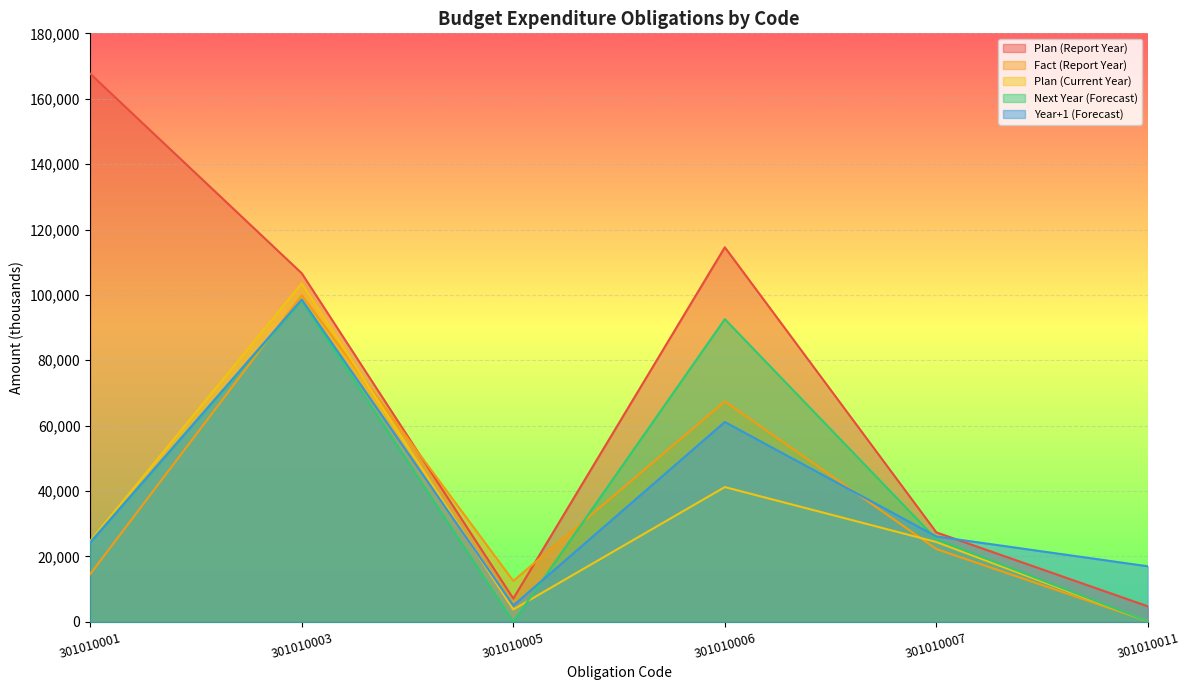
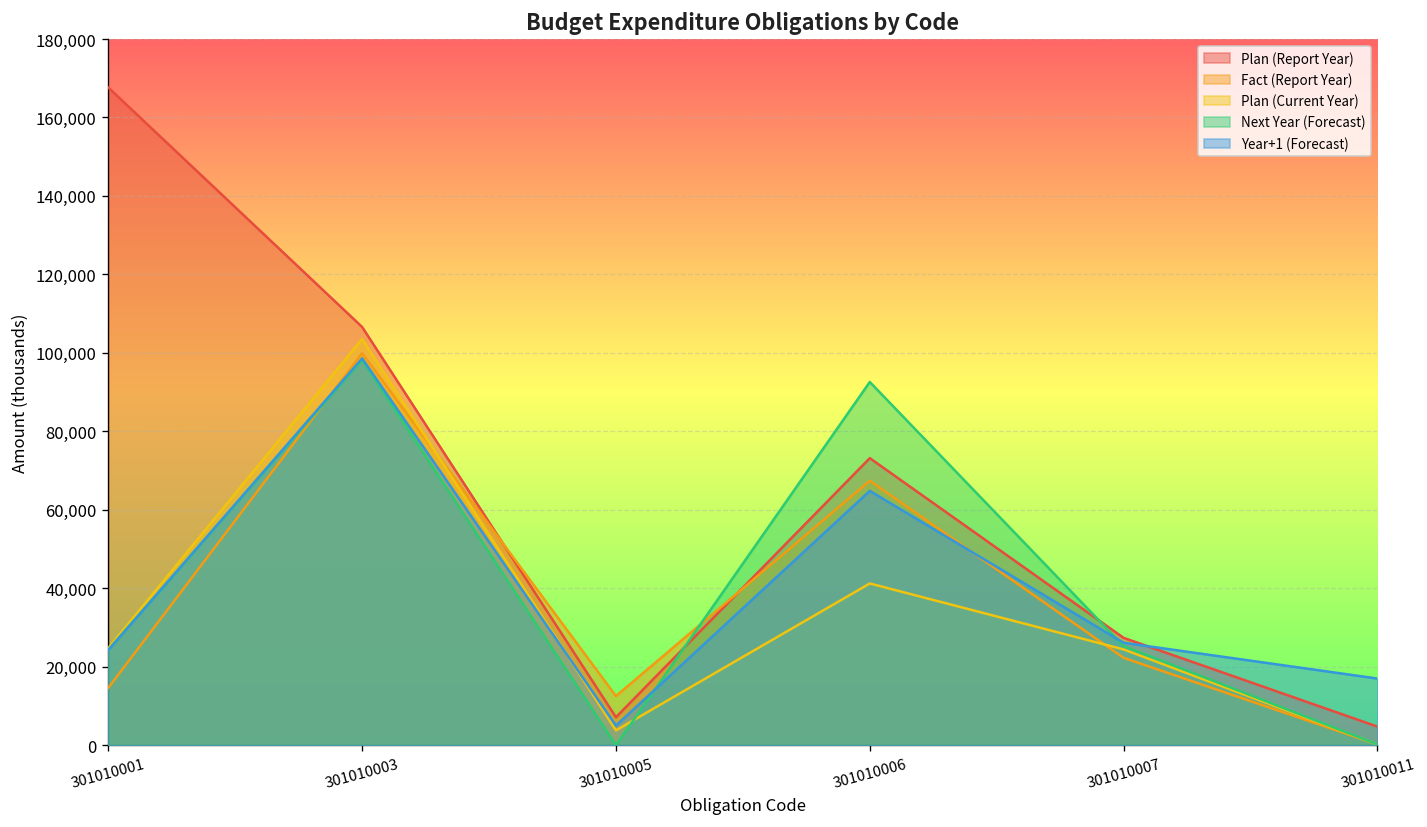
  {
    "Plan (Report Year)": {
      "301010001": "168,000",
      "301010003": "107,000",
      "301010005": "7,000",
-     "301010006": "115,000",
+     "301010006": "73,000",
      "301010007": "27,000",
      "301010011": "5,000"
    },
    "Next Year (Forecast)": {
      "301010005": "0",
      "301010006": "93,000",
      "301010007": "25,000"
    },
    "Year+1 (Forecast)": {
      "301010005": "5,000",
-     "301010006": "61,000",
+     "301010006": "65,000",
      "301010007": "26,000",
      "301010011": "17,000"
    }
  }
